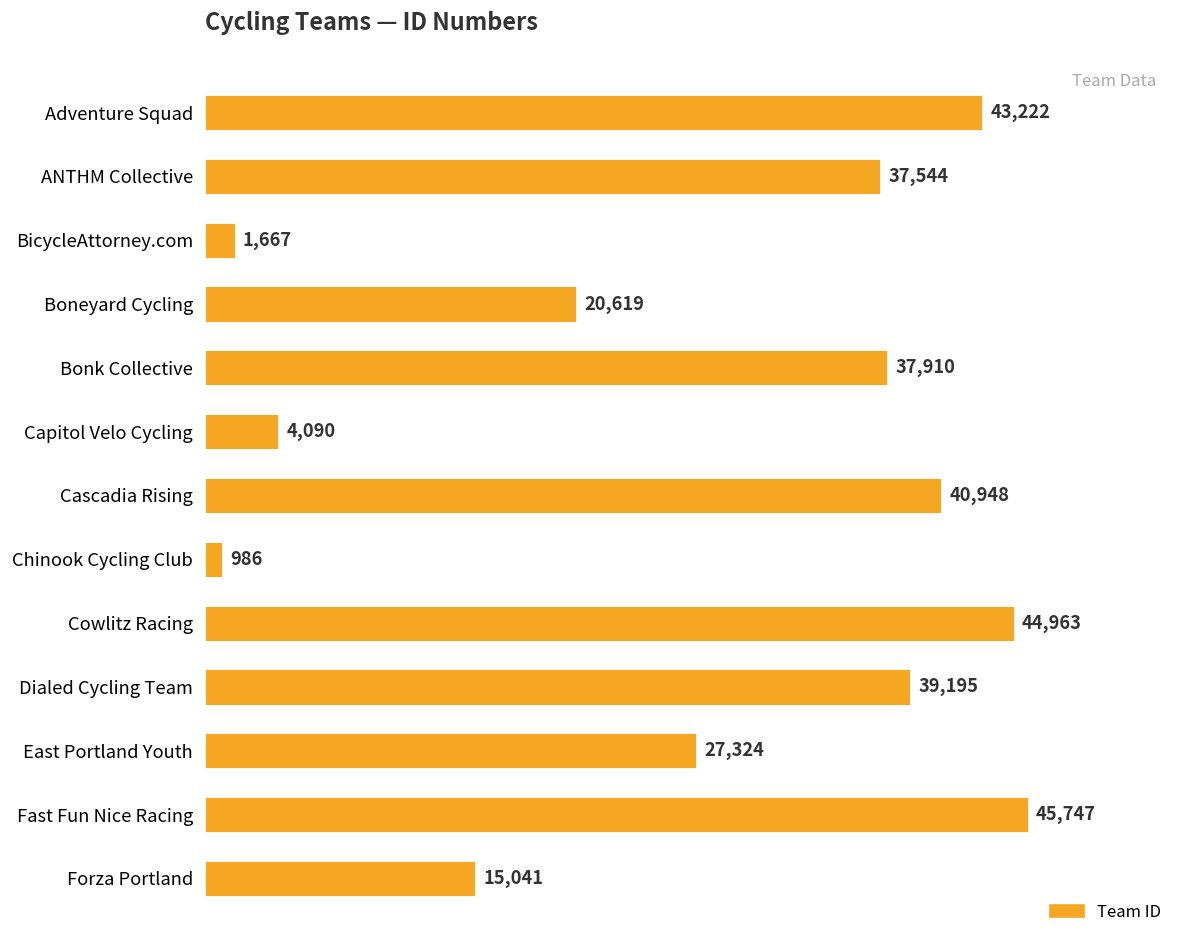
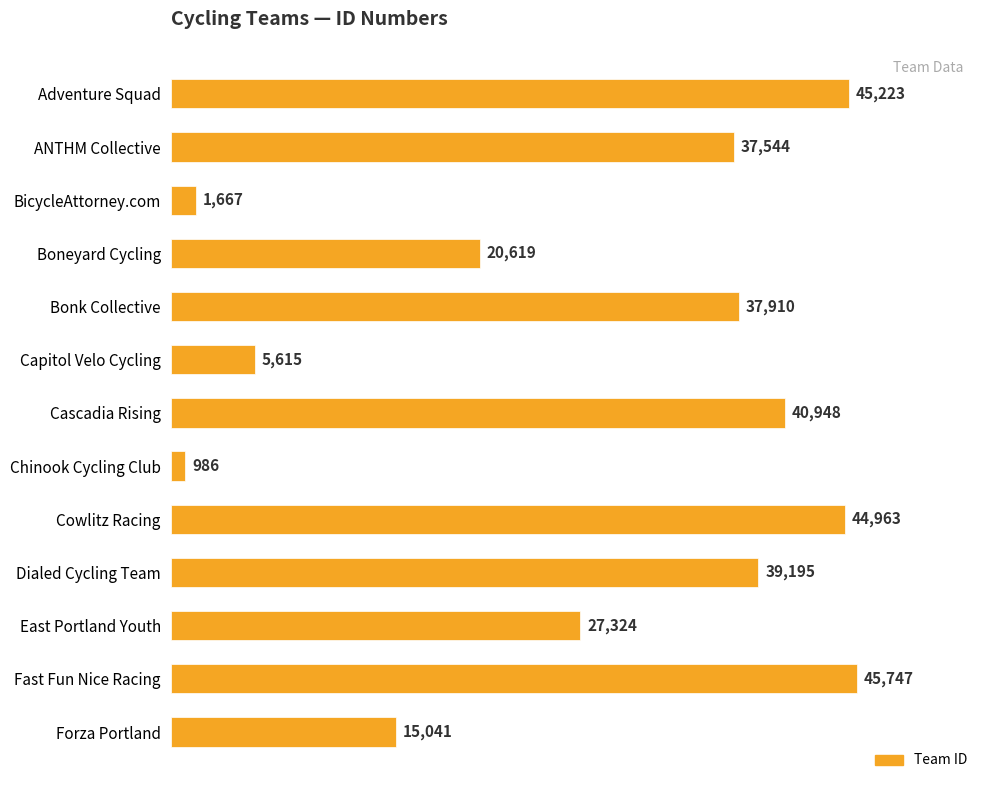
  {
-   "Adventure Squad": "43,222",
+   "Adventure Squad": "45,223",
    "ANTHM Collective": "37,544",
    "BicycleAttorney.com": "1,667",
    "Boneyard Cycling": "20,619",
    "Bonk Collective": "37,910",
-   "Capitol Velo Cycling": "4,090",
+   "Capitol Velo Cycling": "5,615",
    "Cascadia Rising": "40,948",
    "Chinook Cycling Club": "986",
    "Cowlitz Racing": "44,963",
    "Dialed Cycling Team": "39,195",
    "East Portland Youth": "27,324",
    "Fast Fun Nice Racing": "45,747",
    "Forza Portland": "15,041"
  }
